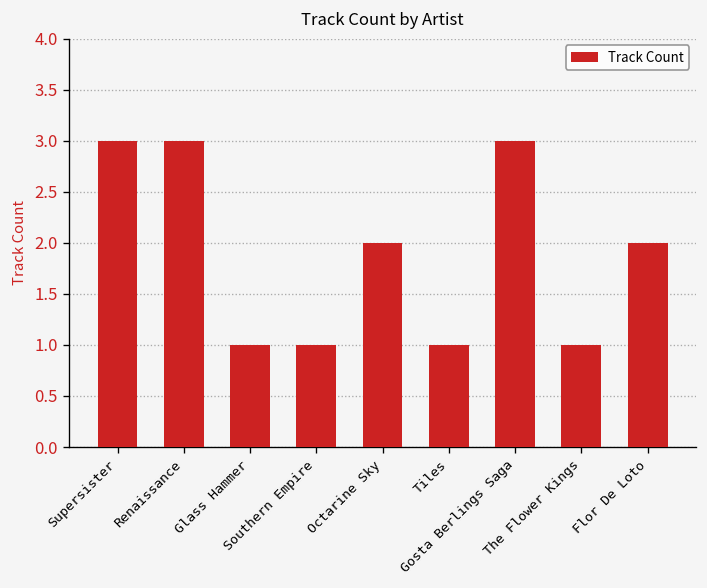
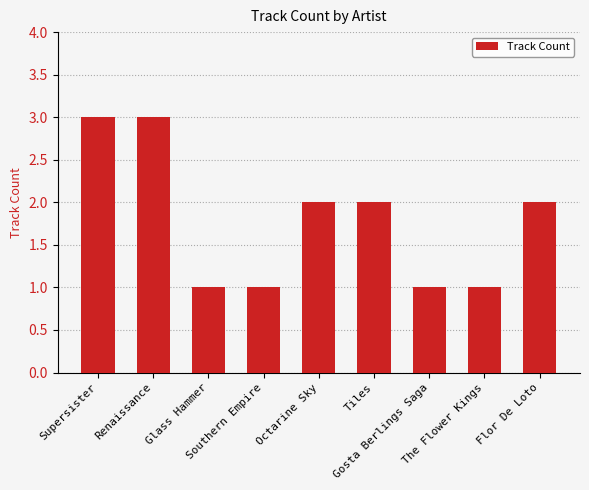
  {
    "Supersister": 3,
    "Renaissance": 3,
    "Glass Hammer": 1,
    "Southern Empire": 1,
    "Octarine Sky": 2,
-   "Tiles": 1,
-   "Gosta Berlings Saga": 3,
+   "Tiles": 2,
+   "Gosta Berlings Saga": 1,
    "The Flower Kings": 1,
    "Flor De Loto": 2
  }
